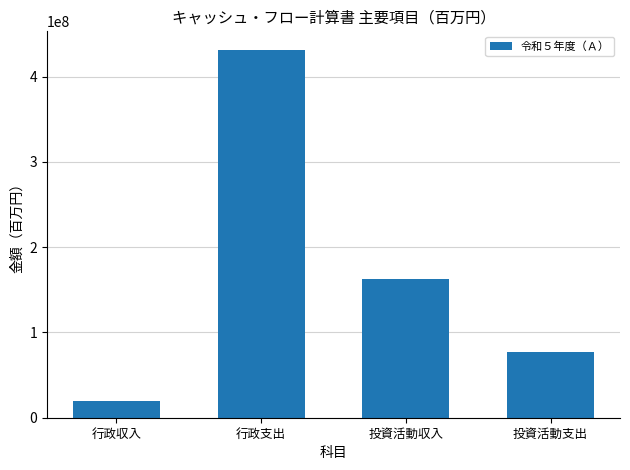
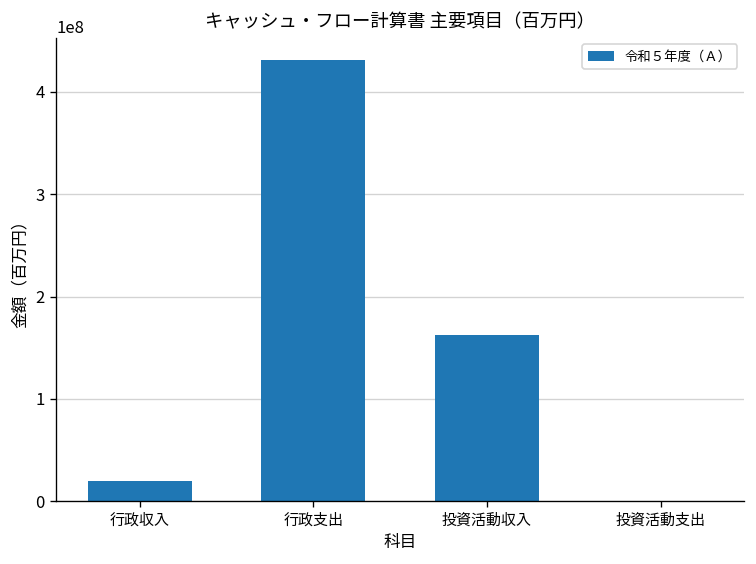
  {
    "行政収入": 20000000,
    "行政支出": 430000000,
    "投資活動収入": 160000000,
-   "投資活動支出": 80000000
+   "投資活動支出": 0
  }
